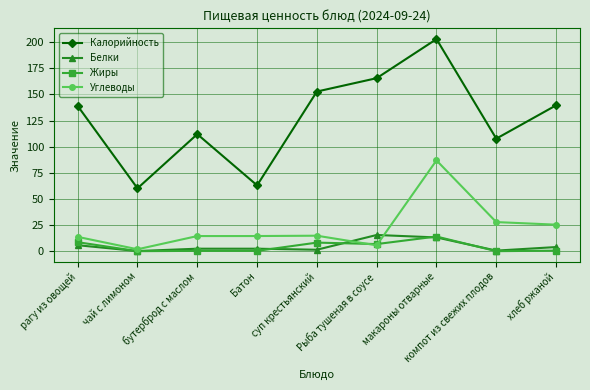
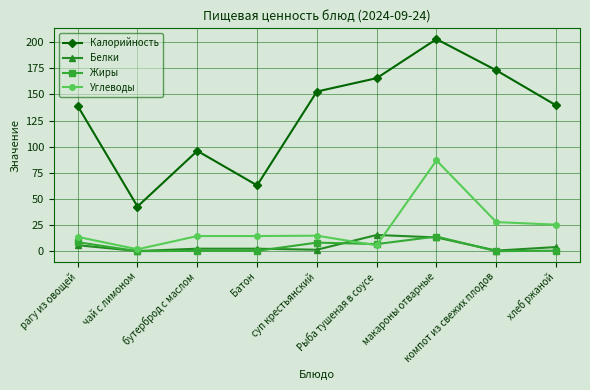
  {
    "Калорийность": {
      "рагу из овощей": 139,
-     "чай с лимоном": 60,
-     "бутерброд с маслом": 112,
+     "чай с лимоном": 43,
+     "бутерброд с маслом": 96,
      "Батон": 63,
      "суп крестьянский": 153,
      "Рыба тушеная в соусе": 166,
      "макароны отварные": 203,
-     "компот из свежих плодов": 108,
+     "компот из свежих плодов": 173,
      "хлеб ржаной": 140
    }
  }
